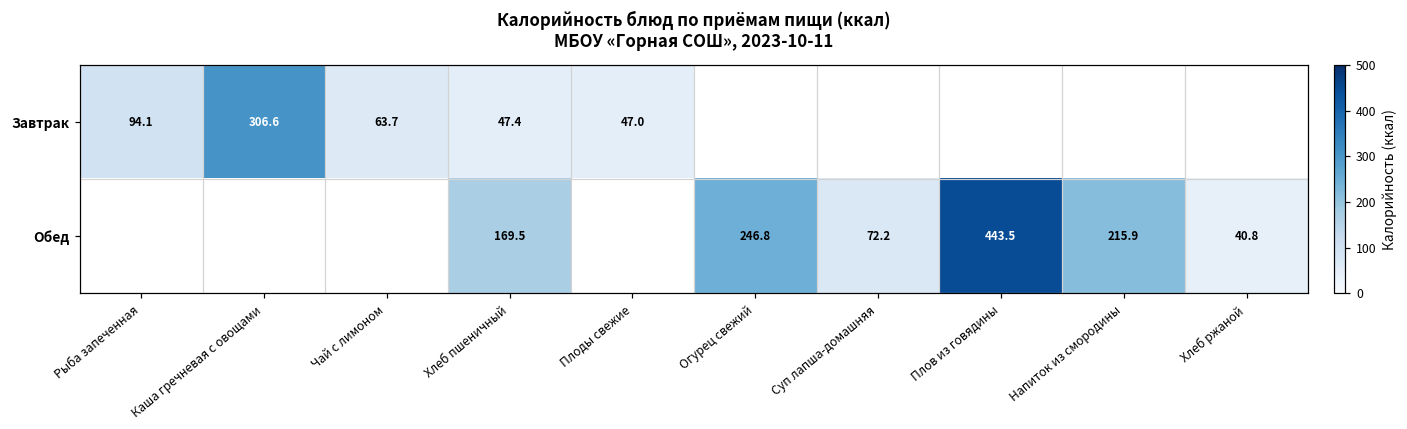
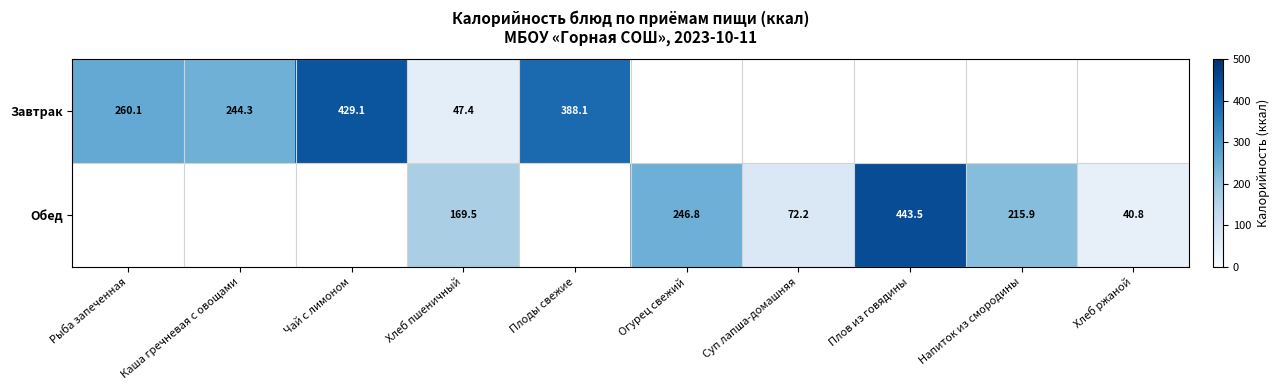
  {
    "Завтрак": {
-     "Рыба запеченная": 94.1,
-     "Каша гречневая с овощами": 306.6,
-     "Чай с лимоном": 63.7,
+     "Рыба запеченная": 260.1,
+     "Каша гречневая с овощами": 244.3,
+     "Чай с лимоном": 429.1,
      "Хлеб пшеничный": 47.4,
-     "Плоды свежие": 47.0
+     "Плоды свежие": 388.1
    },
    "Обед": {
      "Хлеб пшеничный": 169.5,
      "Огурец свежий": 246.8,
      "Суп лапша-домашняя": 72.2,
      "Плов из говядины": 443.5,
      "Напиток из смородины": 215.9,
      "Хлеб ржаной": 40.8
    }
  }
